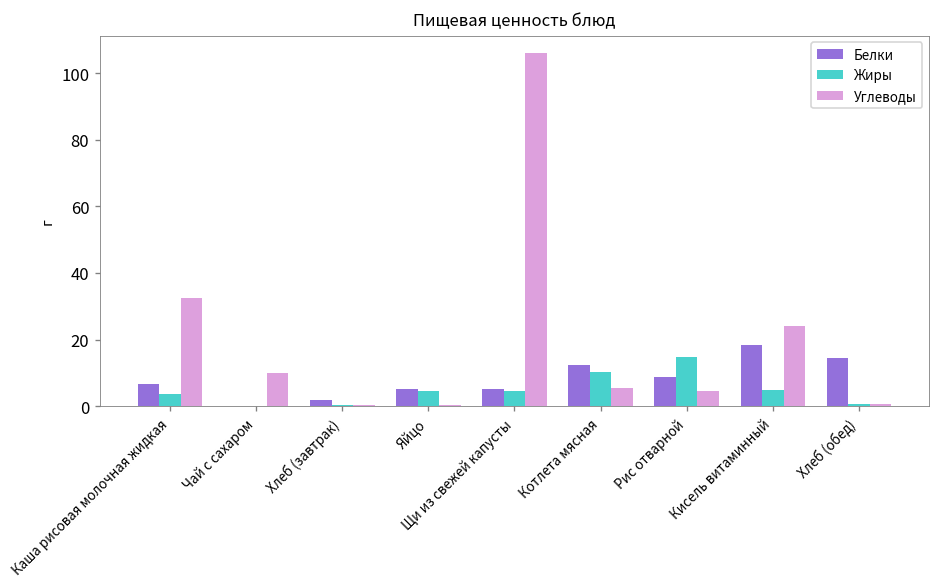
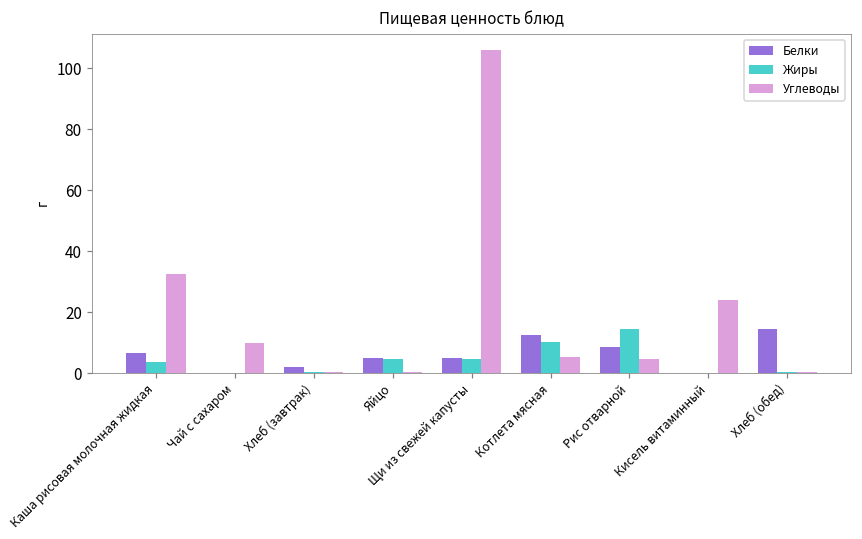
  {
    "Белки": {
      "Каша рисовая молочная жидкая": 7,
      "Хлеб (завтрак)": 2,
      "Яйцо": 5,
      "Щи из свежей капусты": 5,
      "Котлета мясная": 12,
      "Рис отварной": 9,
-     "Кисель витаминный": 18,
+     "Кисель витаминный": 0,
      "Хлеб (обед)": 15
    },
    "Жиры": {
      "Каша рисовая молочная жидкая": 4,
      "Яйцо": 5,
      "Щи из свежей капусты": 5,
      "Котлета мясная": 10,
      "Рис отварной": 15,
-     "Кисель витаминный": 5
+     "Кисель витаминный": 0
    },
    "Углеводы": {
      "Каша рисовая молочная жидкая": 33,
      "Чай с сахаром": 10,
      "Щи из свежей капусты": 106,
      "Котлета мясная": 5,
      "Рис отварной": 5,
      "Кисель витаминный": 24
    }
  }
